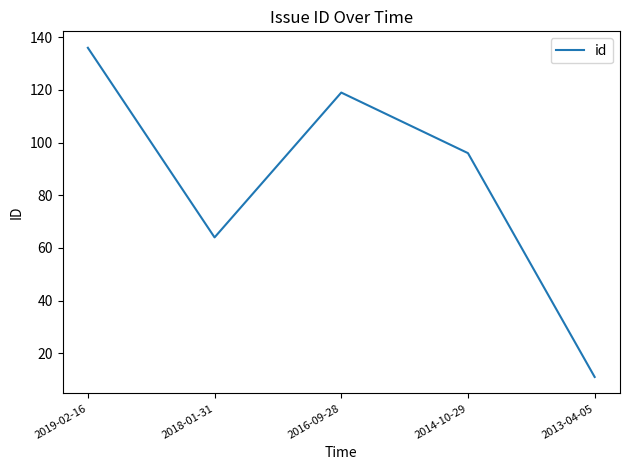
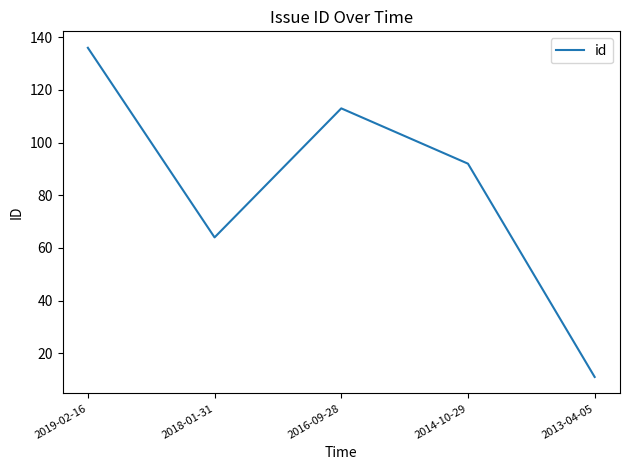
  {
    "2019-02-16": 136,
    "2018-01-31": 64,
-   "2016-09-28": 119,
-   "2014-10-29": 96,
+   "2016-09-28": 113,
+   "2014-10-29": 92,
    "2013-04-05": 11
  }
